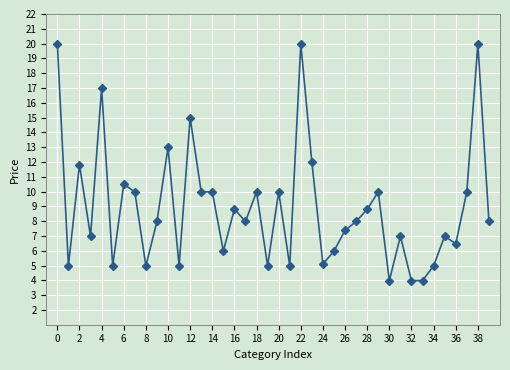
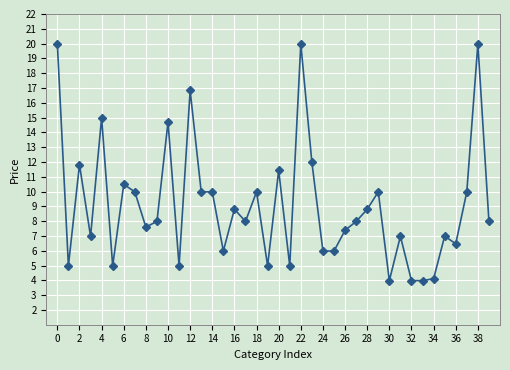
  {
    "0": 20.0,
    "2": 11.8,
-   "4": 17.0,
+   "4": 15.0,
    "6": 10.5,
-   "8": 5.0,
-   "10": 13.0,
-   "12": 15.0,
+   "8": 7.6,
+   "10": 14.7,
+   "12": 16.8,
    "14": 10.0,
    "16": 8.8,
    "18": 10.0,
-   "20": 10.0,
+   "20": 11.4,
    "22": 20.0,
-   "24": 5.1,
+   "24": 6.0,
    "26": 7.4,
    "28": 8.8,
    "30": 4.0,
    "32": 4.0,
-   "34": 5.0,
+   "34": 4.1,
    "36": 6.5,
    "38": 20.0
  }
